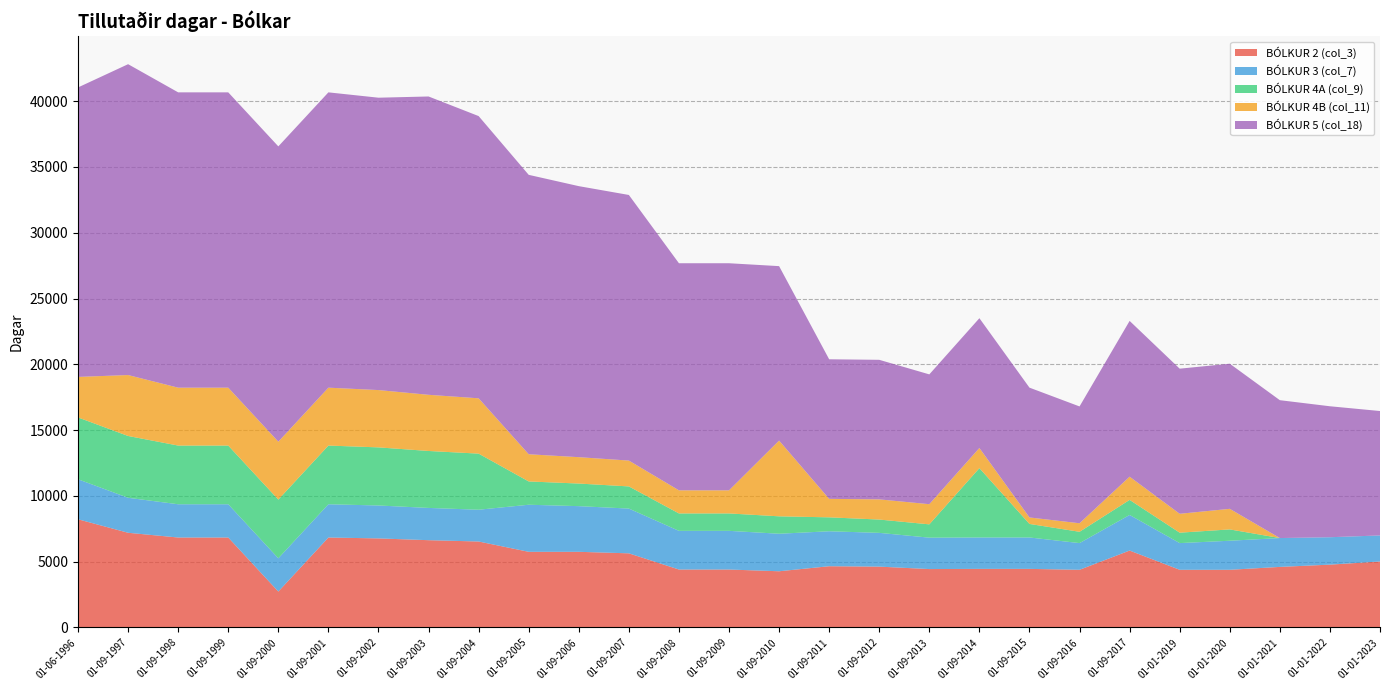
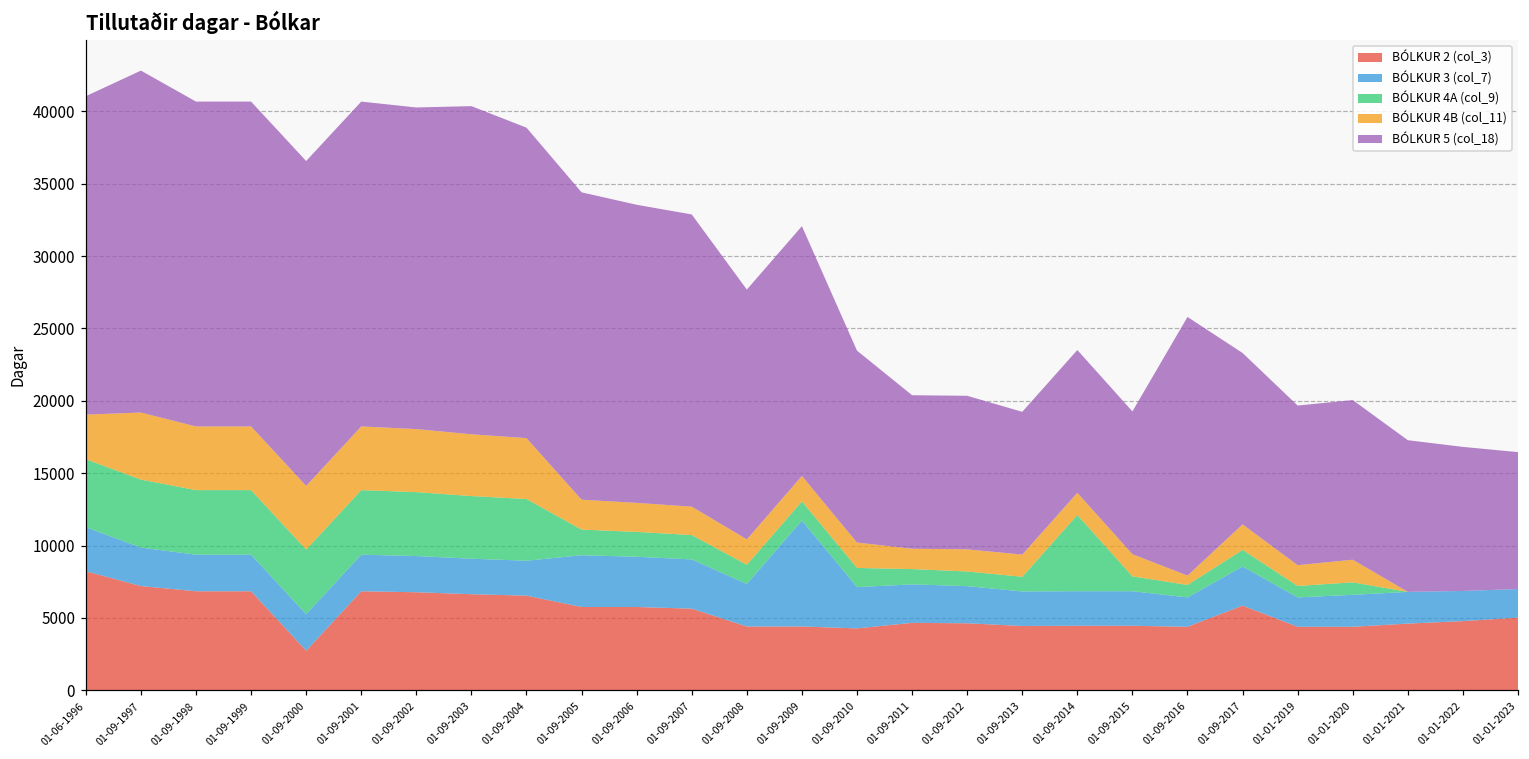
  {
    "BÓLKUR 2 (col_3)": {
      "01-06-1996": 8200,
      "01-09-1997": 7200,
      "01-09-1998": 6800,
      "01-09-1999": 6800,
      "01-09-2000": 2700,
      "01-09-2001": 6800,
      "01-09-2002": 6800,
      "01-09-2003": 6600,
      "01-09-2004": 6500,
      "01-09-2005": 5800,
      "01-09-2006": 5800,
      "01-09-2007": 5600,
      "01-09-2008": 4400,
      "01-09-2009": 4400,
      "01-09-2010": 4300,
      "01-09-2011": 4700,
      "01-09-2012": 4600,
      "01-09-2013": 4400,
      "01-09-2014": 4500,
      "01-09-2015": 4500,
      "01-09-2016": 4400,
      "01-09-2017": 5800,
      "01-01-2019": 4400,
      "01-01-2020": 4400,
      "01-01-2021": 4600,
      "01-01-2022": 4800,
      "01-01-2023": 5000
    },
    "BÓLKUR 3 (col_7)": {
      "01-06-1996": 3000,
      "01-09-1997": 2700,
      "01-09-1998": 2500,
      "01-09-1999": 2500,
      "01-09-2000": 2500,
      "01-09-2001": 2500,
      "01-09-2002": 2500,
      "01-09-2003": 2500,
      "01-09-2004": 2400,
      "01-09-2005": 3600,
      "01-09-2006": 3500,
      "01-09-2007": 3400,
      "01-09-2008": 2900,
-     "01-09-2009": 2900,
+     "01-09-2009": 7300,
      "01-09-2010": 2900,
      "01-09-2011": 2700,
      "01-09-2012": 2600,
      "01-09-2013": 2400,
      "01-09-2014": 2400,
      "01-09-2015": 2400,
      "01-09-2016": 2000,
      "01-09-2017": 2700,
      "01-01-2019": 2000,
      "01-01-2020": 2200
    },
    "BÓLKUR 4A (col_9)": {
      "01-06-1996": 4700,
      "01-09-1997": 4700,
      "01-09-1998": 4500,
      "01-09-1999": 4500,
      "01-09-2000": 4500,
      "01-09-2001": 4500,
      "01-09-2002": 4400,
      "01-09-2003": 4300,
      "01-09-2004": 4300,
      "01-09-2005": 1800,
      "01-09-2006": 1700,
      "01-09-2007": 1700,
      "01-09-2008": 1300,
      "01-09-2009": 1300,
      "01-09-2010": 1300,
      "01-09-2011": 1100,
      "01-09-2012": 1000,
      "01-09-2013": 1000,
      "01-09-2014": 5300,
      "01-09-2015": 1000,
      "01-09-2016": 900,
      "01-09-2017": 1100,
      "01-01-2019": 800,
      "01-01-2020": 900
    },
    "BÓLKUR 4B (col_11)": {
      "01-06-1996": 3100,
      "01-09-1997": 4600,
      "01-09-1998": 4400,
      "01-09-1999": 4400,
      "01-09-2000": 4400,
      "01-09-2001": 4400,
      "01-09-2002": 4400,
      "01-09-2003": 4300,
      "01-09-2004": 4200,
      "01-09-2005": 2100,
      "01-09-2006": 2000,
      "01-09-2007": 2000,
      "01-09-2008": 1800,
      "01-09-2009": 1800,
-     "01-09-2010": 5800,
+     "01-09-2010": 1800,
      "01-09-2011": 1400,
      "01-09-2012": 1500,
      "01-09-2013": 1500,
      "01-09-2014": 1500,
-     "01-09-2015": 500,
+     "01-09-2015": 1500,
      "01-09-2016": 600,
      "01-09-2017": 1800,
      "01-01-2019": 1400,
      "01-01-2020": 1600
    },
    "BÓLKUR 5 (col_18)": {
      "01-06-1996": 22000,
      "01-09-1997": 23600,
      "01-09-1998": 22400,
      "01-09-1999": 22400,
      "01-09-2000": 22400,
      "01-09-2001": 22400,
      "01-09-2002": 22200,
      "01-09-2003": 22700,
      "01-09-2004": 21400,
      "01-09-2005": 21200,
      "01-09-2006": 20600,
      "01-09-2007": 20200,
      "01-09-2008": 17300,
      "01-09-2009": 17300,
      "01-09-2010": 13300,
      "01-09-2011": 10600,
      "01-09-2012": 10600,
      "01-09-2013": 9900,
      "01-09-2014": 9900,
      "01-09-2015": 9900,
-     "01-09-2016": 8900,
+     "01-09-2016": 17900,
      "01-09-2017": 11800,
      "01-01-2019": 11000,
      "01-01-2020": 11000,
      "01-01-2021": 10500,
      "01-01-2022": 10000,
      "01-01-2023": 9500
    }
  }
